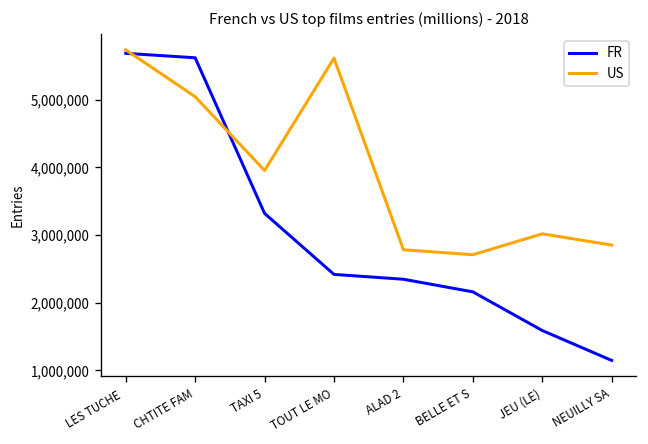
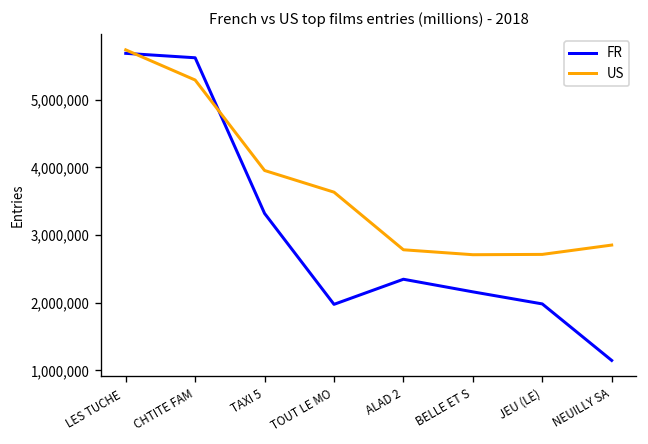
  {
    "FR": {
      "LES TUCHE": "5,700,000",
      "CHTITE FAM": "5,600,000",
      "TAXI 5": "3,300,000",
-     "TOUT LE MO": "2,400,000",
+     "TOUT LE MO": "2,000,000",
      "ALAD 2": "2,300,000",
      "BELLE ET S": "2,200,000",
-     "JEU (LE)": "1,600,000",
+     "JEU (LE)": "2,000,000",
      "NEUILLY SA": "1,100,000"
    },
    "US": {
      "LES TUCHE": "5,700,000",
-     "CHTITE FAM": "5,000,000",
+     "CHTITE FAM": "5,300,000",
      "TAXI 5": "4,000,000",
-     "TOUT LE MO": "5,600,000",
+     "TOUT LE MO": "3,600,000",
      "ALAD 2": "2,800,000",
      "BELLE ET S": "2,700,000",
-     "JEU (LE)": "3,000,000",
+     "JEU (LE)": "2,700,000",
      "NEUILLY SA": "2,900,000"
    }
  }
